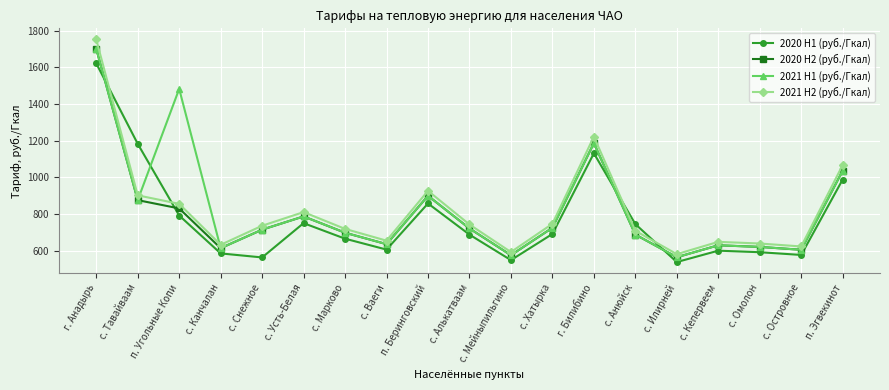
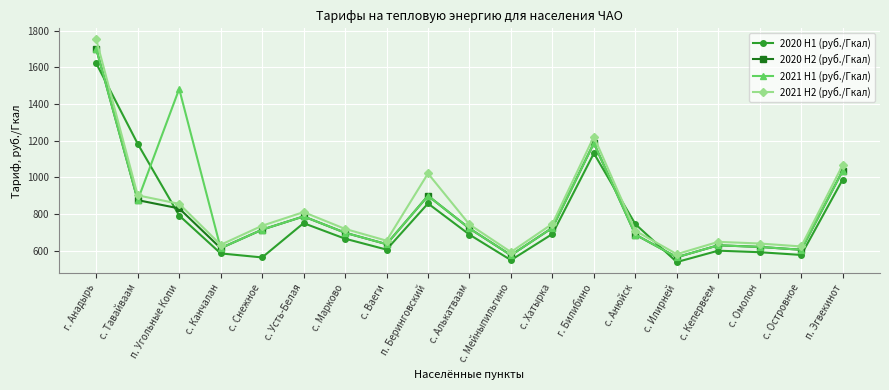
  {
    "2021 H1 (руб./Гкал)": {
      "п. Угольные Копи": 1480
    },
    "2021 H2 (руб./Гкал)": {
      "г. Анадырь": 1750,
      "с. Тавайваам": 900,
      "п. Угольные Копи": 860,
      "с. Канчалан": 630,
      "с. Снежное": 740,
      "с. Усть-Белая": 810,
      "с. Марково": 720,
      "с. Ваеги": 650,
-     "п. Беринговский": 930,
+     "п. Беринговский": 1020,
      "с. Алькатваам": 740,
      "с. Мейныпильгино": 590,
      "с. Хатырка": 750,
      "г. Билибино": 1220,
      "с. Анюйск": 710,
      "с. Илирней": 580,
      "с. Кепервеем": 650,
      "с. Омолон": 640,
      "с. Островное": 620,
      "п. Эгвекинот": 1070
    }
  }
